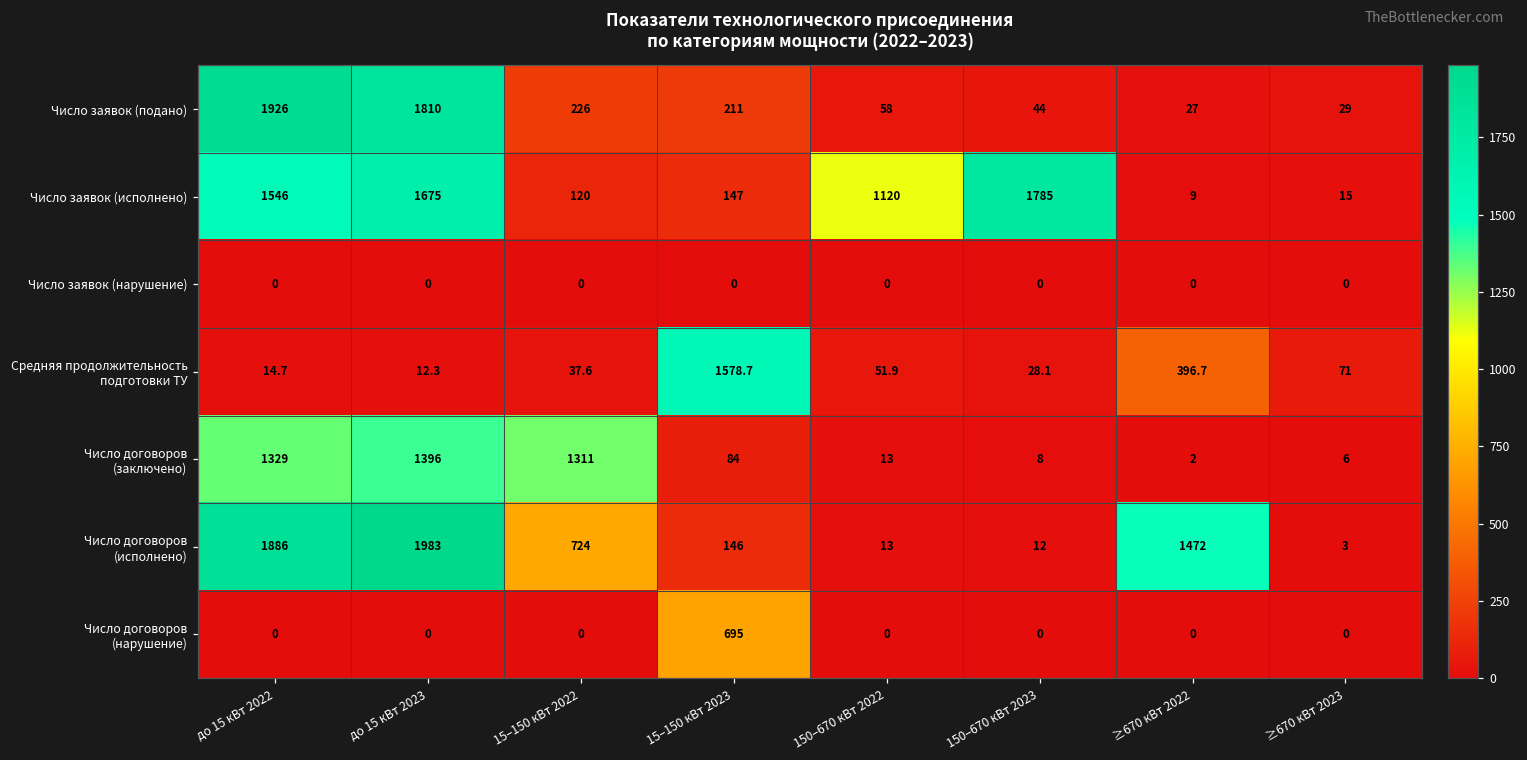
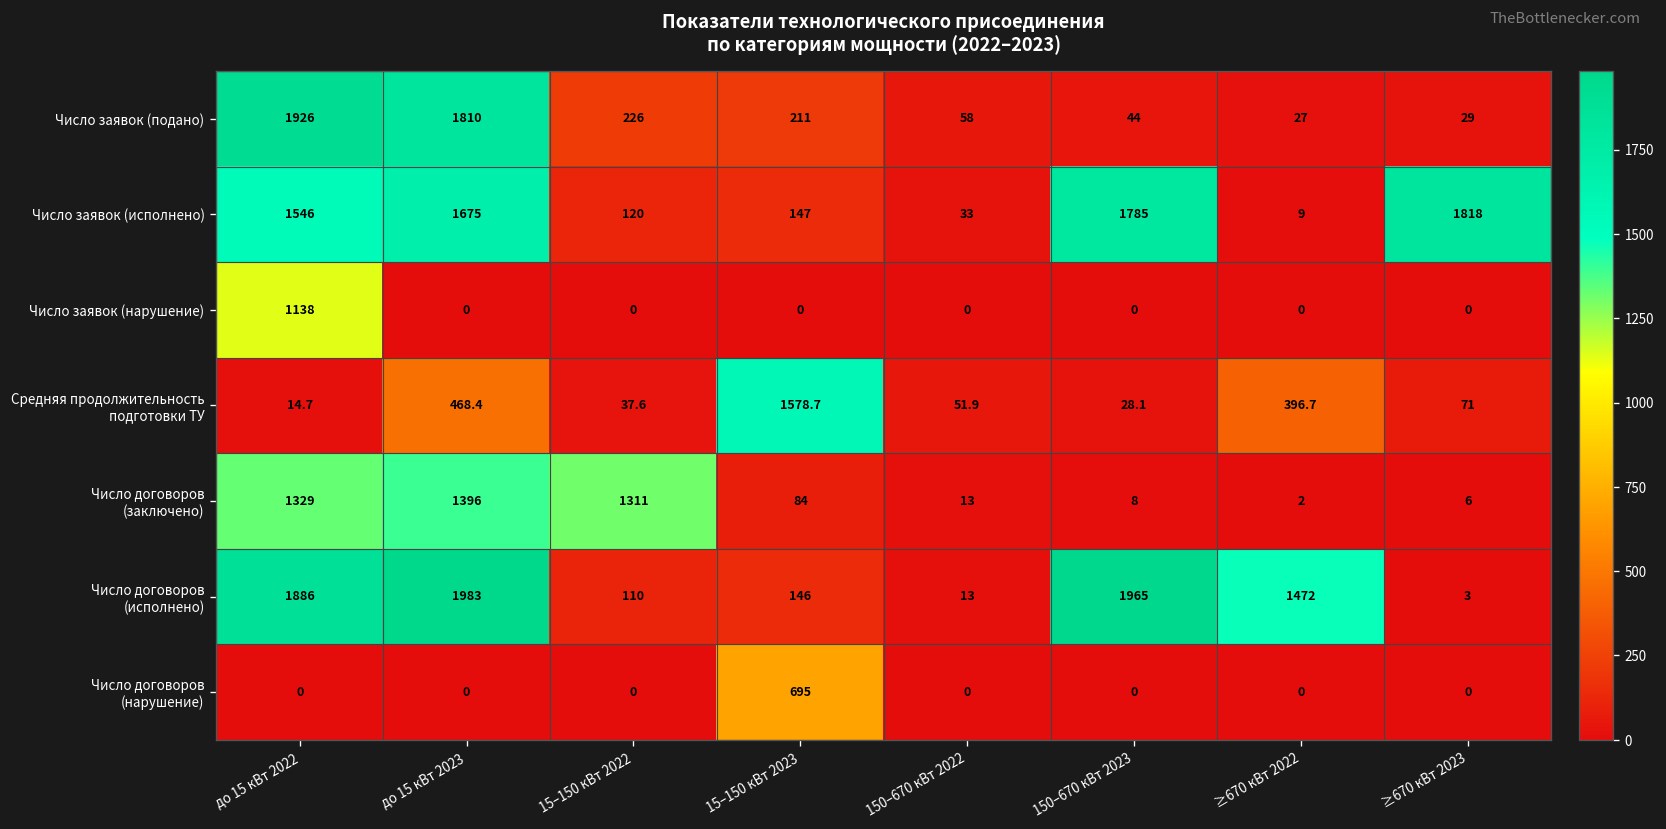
  {
    "Число заявок (подано)": {
      "до 15 кВт 2022": 1926,
      "до 15 кВт 2023": 1810,
      "15–150 кВт 2022": 226,
      "15–150 кВт 2023": 211,
      "150–670 кВт 2022": 58,
      "150–670 кВт 2023": 44,
      "≥670 кВт 2022": 27,
      "≥670 кВт 2023": 29
    },
    "Число заявок (исполнено)": {
      "до 15 кВт 2022": 1546,
      "до 15 кВт 2023": 1675,
      "15–150 кВт 2022": 120,
      "15–150 кВт 2023": 147,
-     "150–670 кВт 2022": 1120,
+     "150–670 кВт 2022": 33,
      "150–670 кВт 2023": 1785,
      "≥670 кВт 2022": 9,
-     "≥670 кВт 2023": 15
+     "≥670 кВт 2023": 1818
    },
    "Число заявок (нарушение)": {
-     "до 15 кВт 2022": 0,
+     "до 15 кВт 2022": 1138,
      "до 15 кВт 2023": 0,
      "15–150 кВт 2022": 0,
      "15–150 кВт 2023": 0,
      "150–670 кВт 2022": 0,
      "150–670 кВт 2023": 0,
      "≥670 кВт 2022": 0,
      "≥670 кВт 2023": 0
    },
    "Средняя продолжительность подготовки ТУ": {
      "до 15 кВт 2022": 14.7,
-     "до 15 кВт 2023": 12.3,
+     "до 15 кВт 2023": 468.4,
      "15–150 кВт 2022": 37.6,
      "15–150 кВт 2023": 1578.7,
      "150–670 кВт 2022": 51.9,
      "150–670 кВт 2023": 28.1,
      "≥670 кВт 2022": 396.7,
      "≥670 кВт 2023": 71
    },
    "Число договоров (заключено)": {
      "до 15 кВт 2022": 1329,
      "до 15 кВт 2023": 1396,
      "15–150 кВт 2022": 1311,
      "15–150 кВт 2023": 84,
      "150–670 кВт 2022": 13,
      "150–670 кВт 2023": 8,
      "≥670 кВт 2022": 2,
      "≥670 кВт 2023": 6
    },
    "Число договоров (исполнено)": {
      "до 15 кВт 2022": 1886,
      "до 15 кВт 2023": 1983,
-     "15–150 кВт 2022": 724,
+     "15–150 кВт 2022": 110,
      "15–150 кВт 2023": 146,
      "150–670 кВт 2022": 13,
-     "150–670 кВт 2023": 12,
+     "150–670 кВт 2023": 1965,
      "≥670 кВт 2022": 1472,
      "≥670 кВт 2023": 3
    },
    "Число договоров (нарушение)": {
      "до 15 кВт 2022": 0,
      "до 15 кВт 2023": 0,
      "15–150 кВт 2022": 0,
      "15–150 кВт 2023": 695,
      "150–670 кВт 2022": 0,
      "150–670 кВт 2023": 0,
      "≥670 кВт 2022": 0,
      "≥670 кВт 2023": 0
    }
  }
